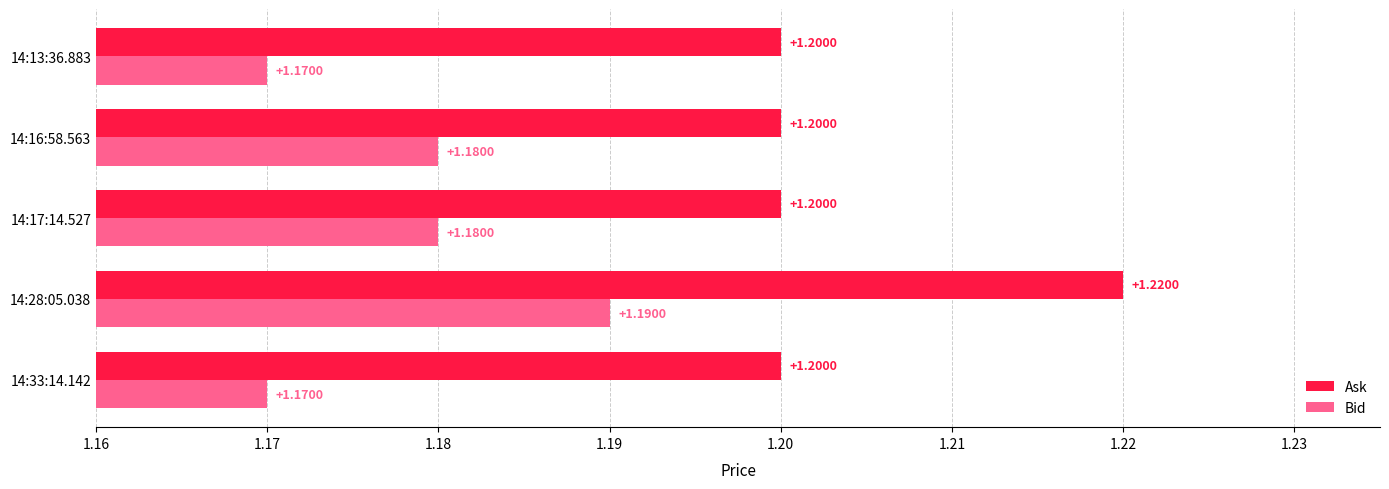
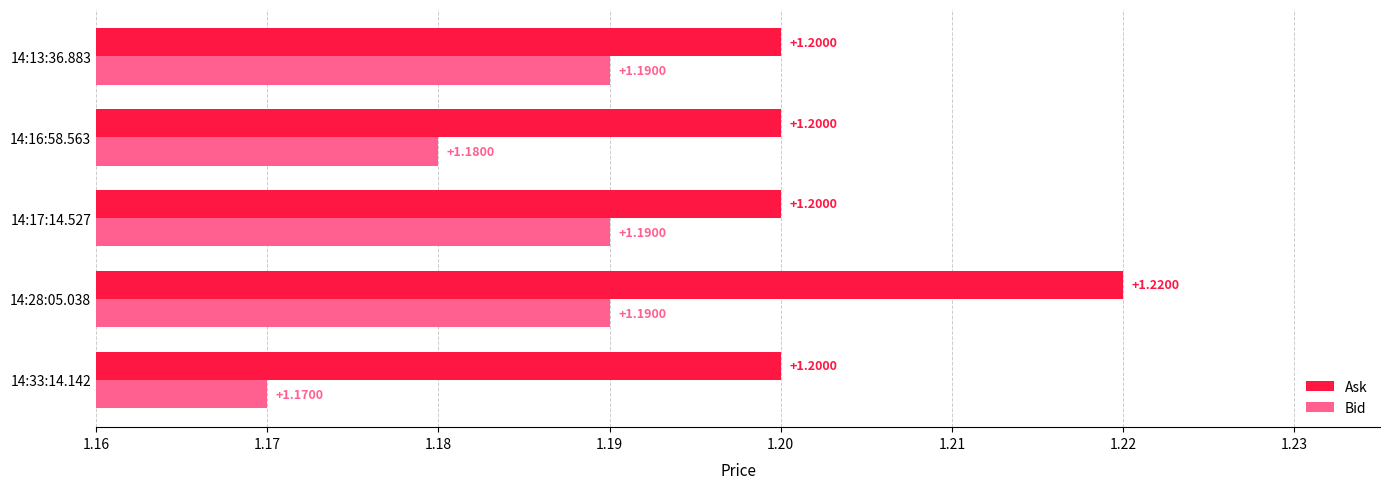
  {
    "Ask": {
      "14:13:36.883": "+1.2000",
      "14:16:58.563": "+1.2000",
      "14:17:14.527": "+1.2000",
      "14:28:05.038": "+1.2200",
      "14:33:14.142": "+1.2000"
    },
    "Bid": {
-     "14:13:36.883": "+1.1700",
+     "14:13:36.883": "+1.1900",
      "14:16:58.563": "+1.1800",
-     "14:17:14.527": "+1.1800",
+     "14:17:14.527": "+1.1900",
      "14:28:05.038": "+1.1900",
      "14:33:14.142": "+1.1700"
    }
  }
